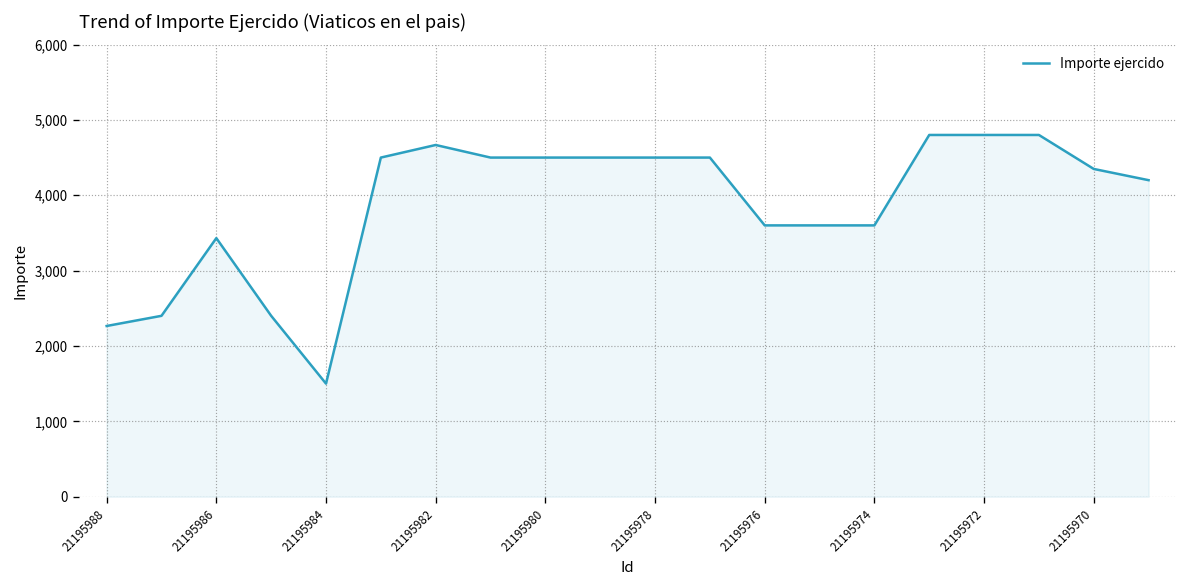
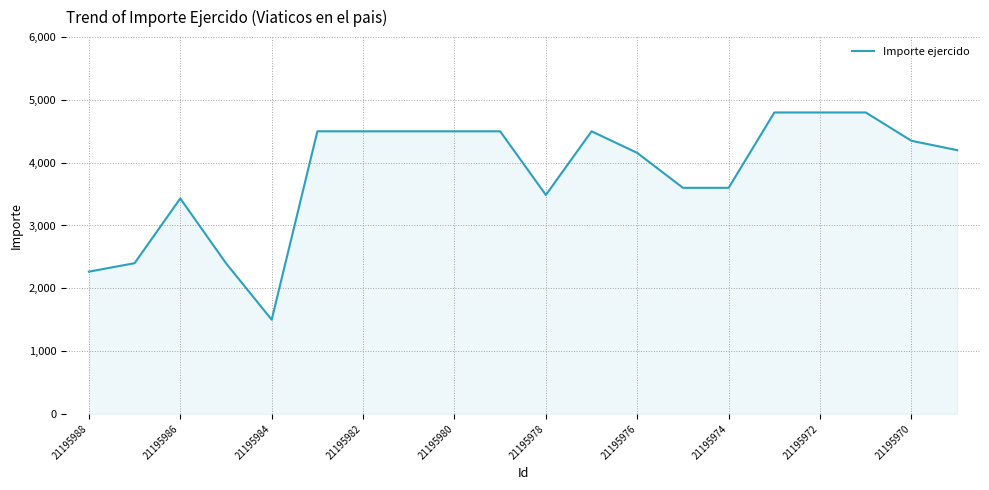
  {
    "21195988": "2,300",
    "21195986": "3,400",
    "21195984": "1,500",
-   "21195982": "4,700",
+   "21195982": "4,500",
    "21195980": "4,500",
-   "21195978": "4,500",
-   "21195976": "3,600",
+   "21195978": "3,500",
+   "21195976": "4,200",
    "21195974": "3,600",
    "21195972": "4,800",
    "21195970": "4,300"
  }
